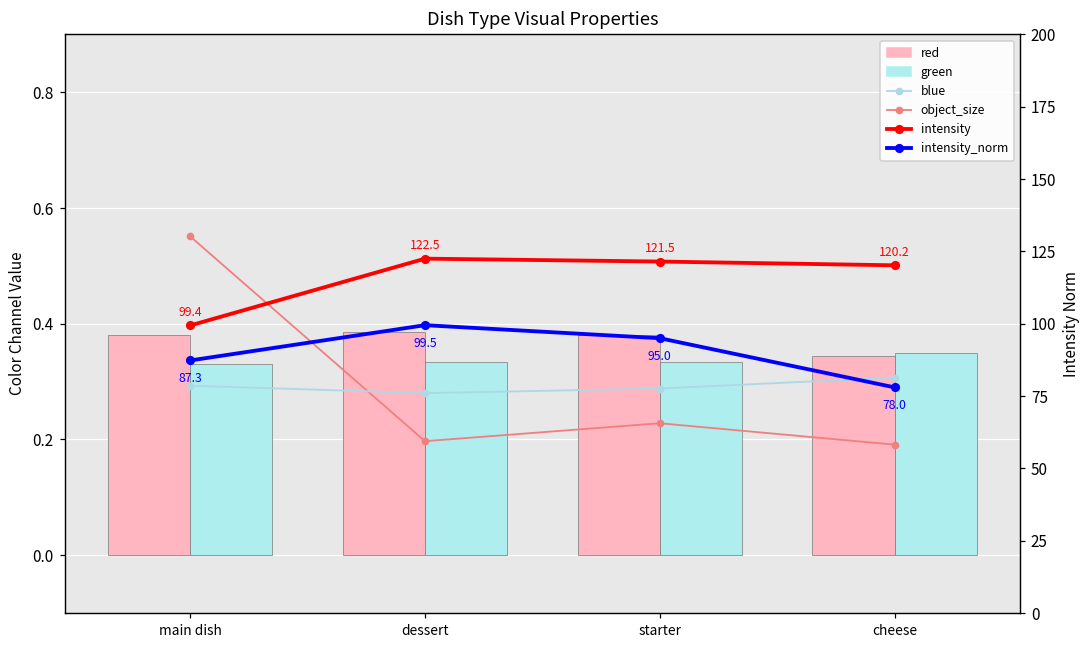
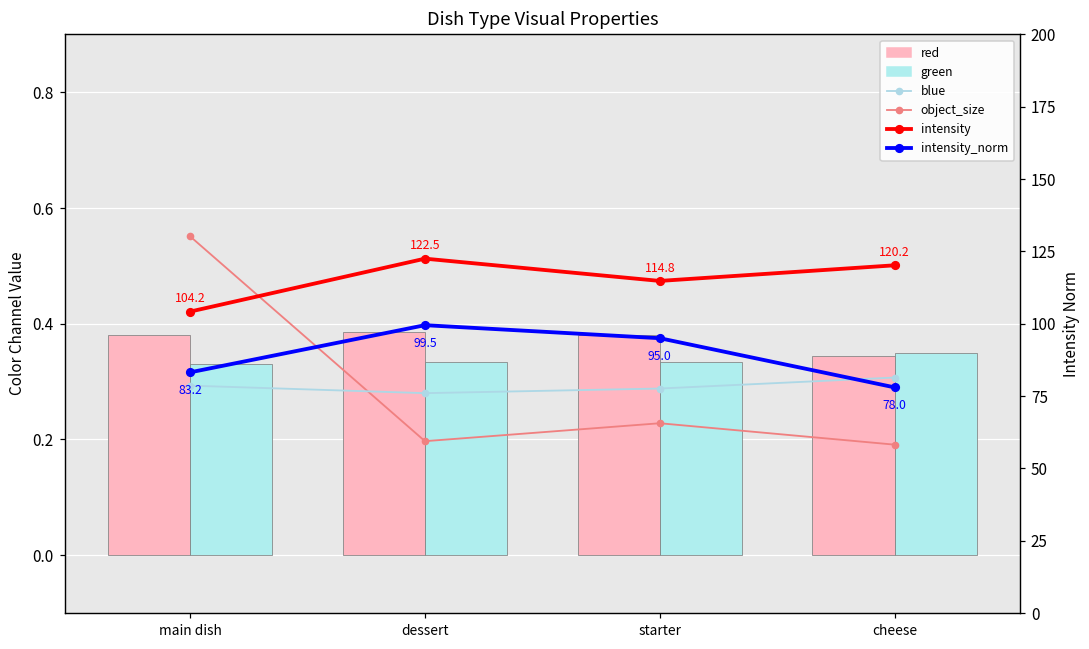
  {
    "intensity": {
-     "main dish": 99.4,
+     "main dish": 104.2,
      "dessert": 122.5,
-     "starter": 121.5,
+     "starter": 114.8,
      "cheese": 120.2
    },
    "intensity_norm": {
-     "main dish": 87.3,
+     "main dish": 83.2,
      "dessert": 99.5,
      "starter": 95.0,
      "cheese": 78.0
    }
  }
